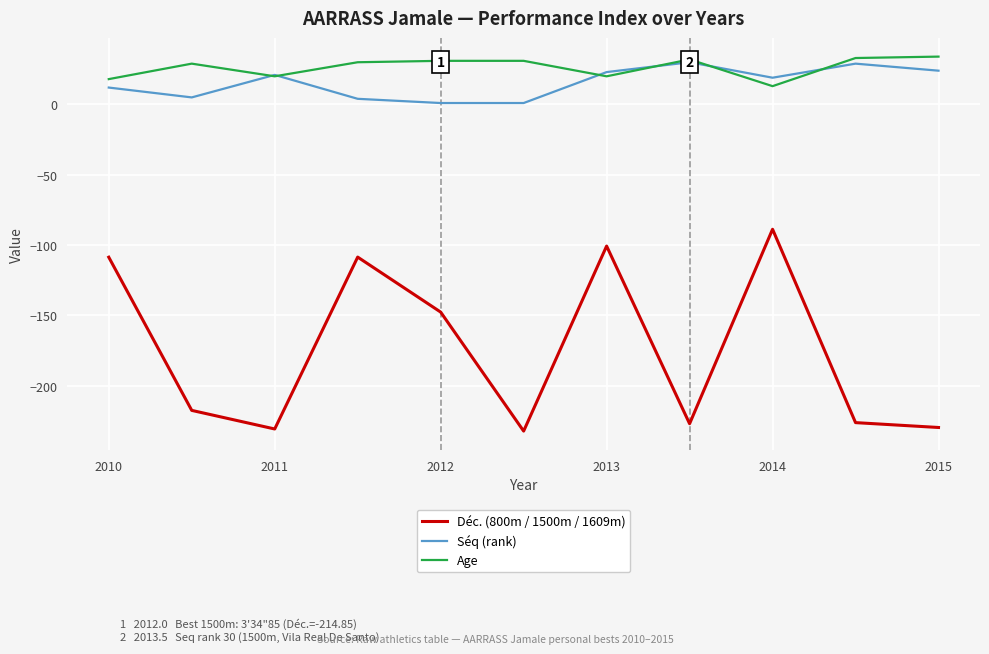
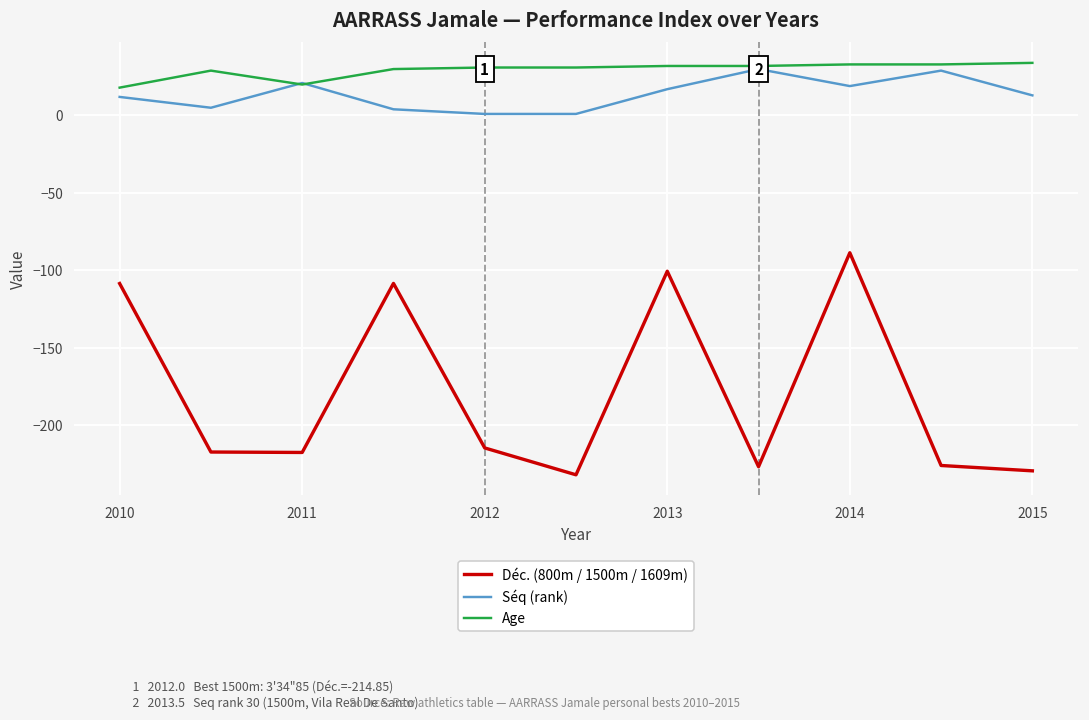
  {
    "Déc. (800m / 1500m / 1609m)": {
      "2010": -109,
-     "2011": -231,
-     "2012": -148,
+     "2011": -218,
+     "2012": -215,
      "2013": -101,
      "2014": -89,
      "2015": -230
    },
    "Séq (rank)": {
      "2010": 12,
      "2012": 1,
-     "2013": 23,
+     "2013": 17,
      "2014": 19,
-     "2015": 24
+     "2015": 13
    },
    "Age": {
      "2010": 18,
-     "2013": 20,
-     "2014": 13,
+     "2013": 32,
+     "2014": 33,
      "2015": 34
    }
  }
